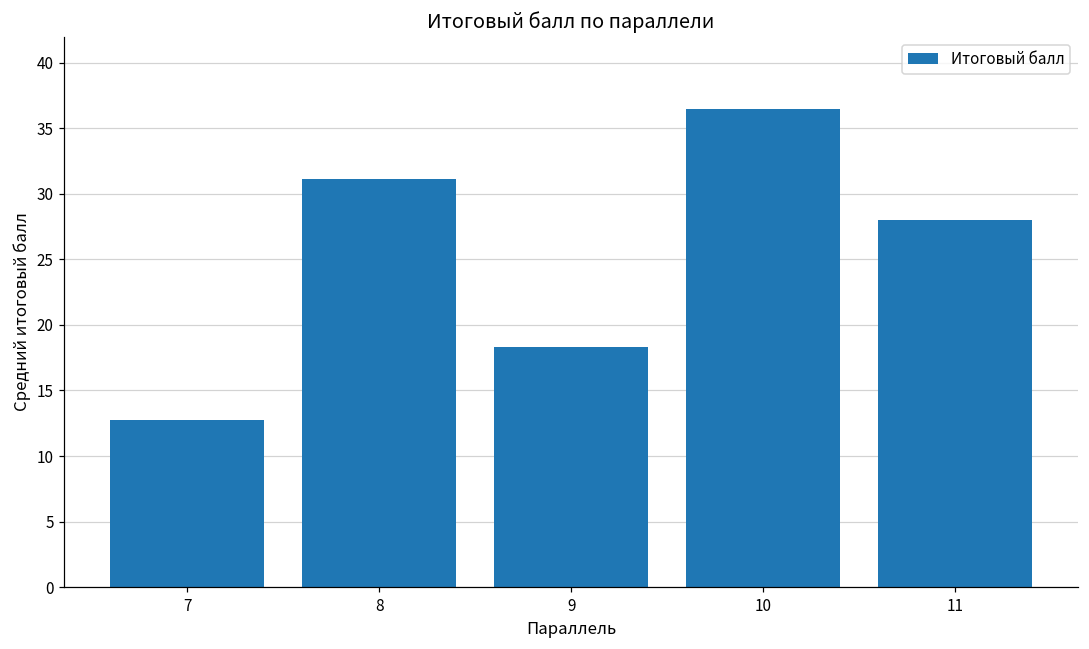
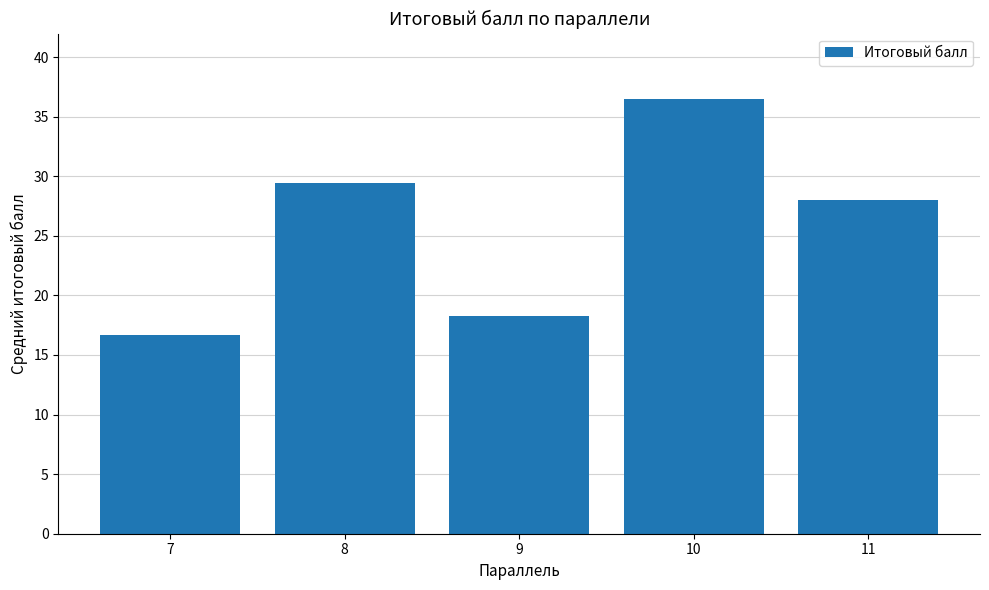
  {
-   "7": 12.8,
-   "8": 31.1,
+   "7": 16.7,
+   "8": 29.4,
    "9": 18.3,
    "10": 36.5,
    "11": 28.0
  }
